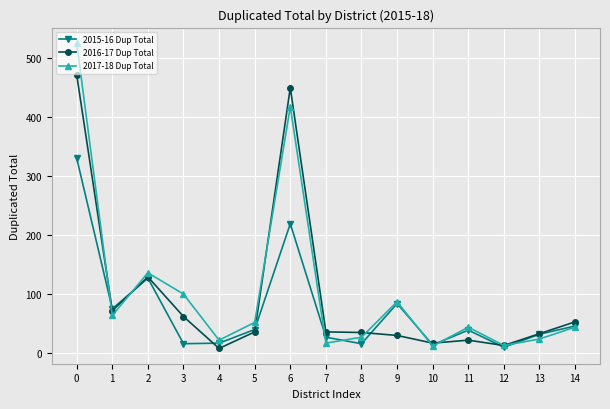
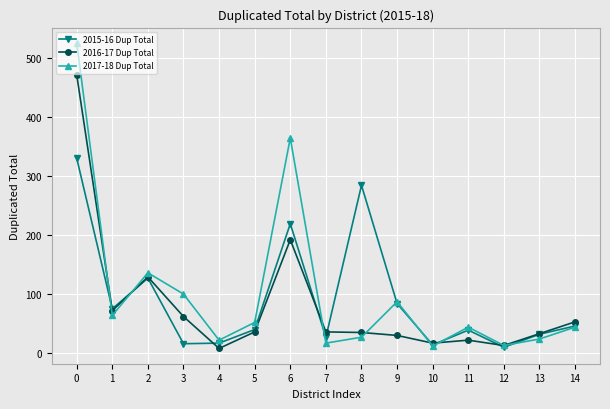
  {
    "2015-16 Dup Total": {
      "0": 330,
      "3": 20,
      "4": 20,
      "6": 220,
      "7": 30,
-     "8": 20,
+     "8": 280,
      "11": 40
    },
    "2016-17 Dup Total": {
      "0": 470,
      "3": 60,
      "4": 10,
-     "6": 450,
+     "6": 190,
      "7": 40,
      "8": 40,
      "9": 30,
      "11": 20,
      "14": 50
    },
    "2017-18 Dup Total": {
      "1": 60,
      "2": 140,
      "3": 100,
      "4": 20,
      "5": 50,
-     "6": 420,
+     "6": 360,
      "7": 20,
      "8": 30,
      "11": 40,
      "13": 20
    }
  }
